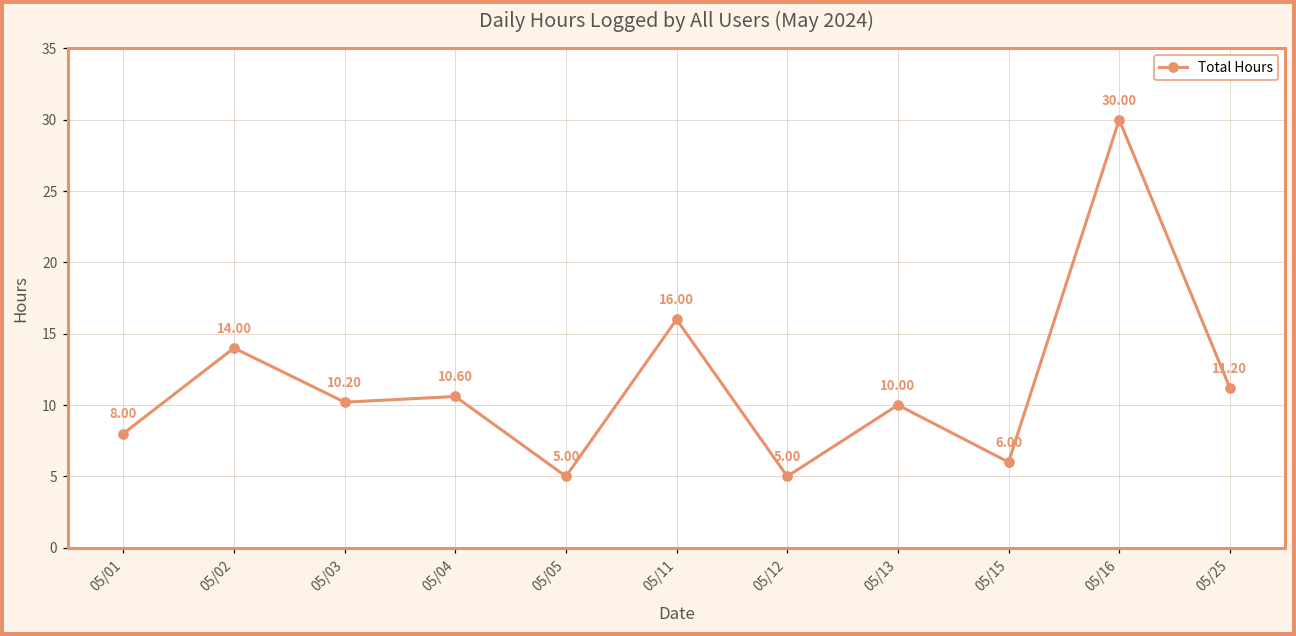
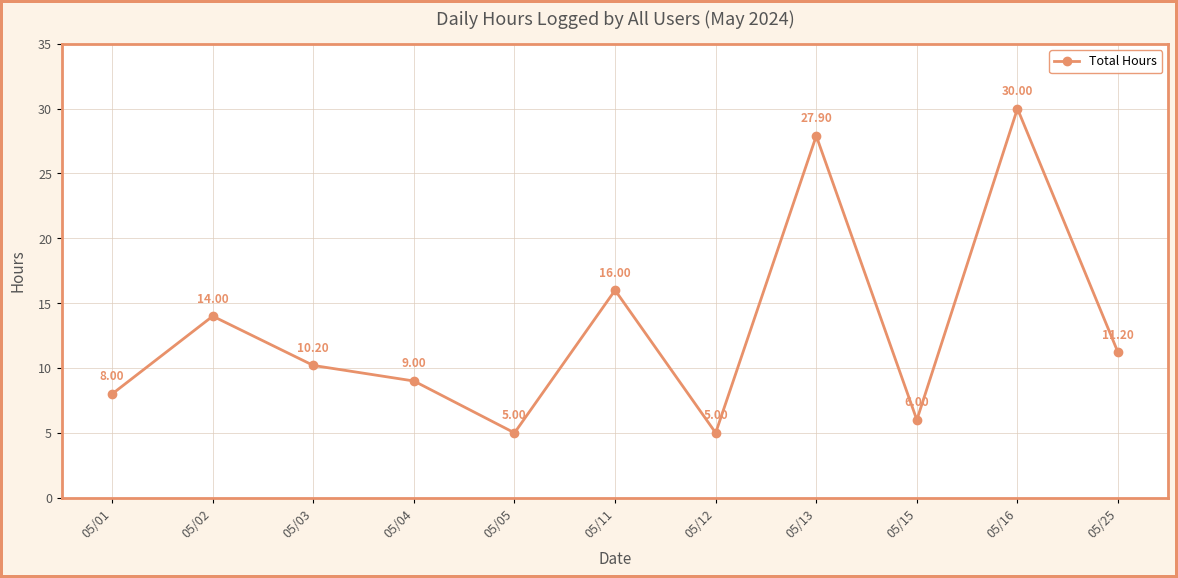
  {
    "05/01": 8.00,
    "05/02": 14.00,
    "05/03": 10.20,
-   "05/04": 10.60,
+   "05/04": 9.00,
    "05/05": 5.00,
    "05/11": 16.00,
    "05/12": 5.00,
-   "05/13": 10.00,
+   "05/13": 27.90,
    "05/15": 6.00,
    "05/16": 30.00,
    "05/25": 11.20
  }
